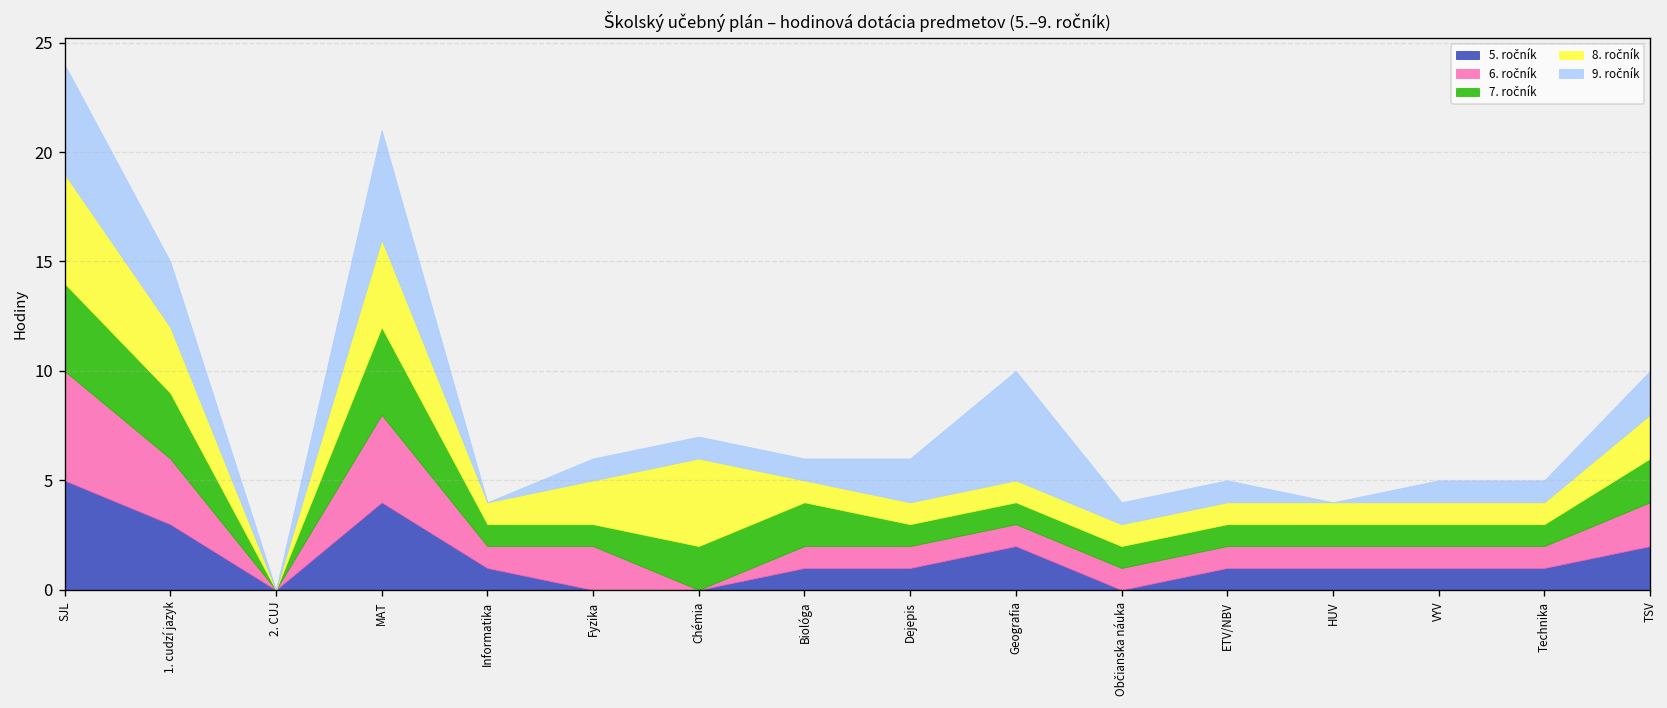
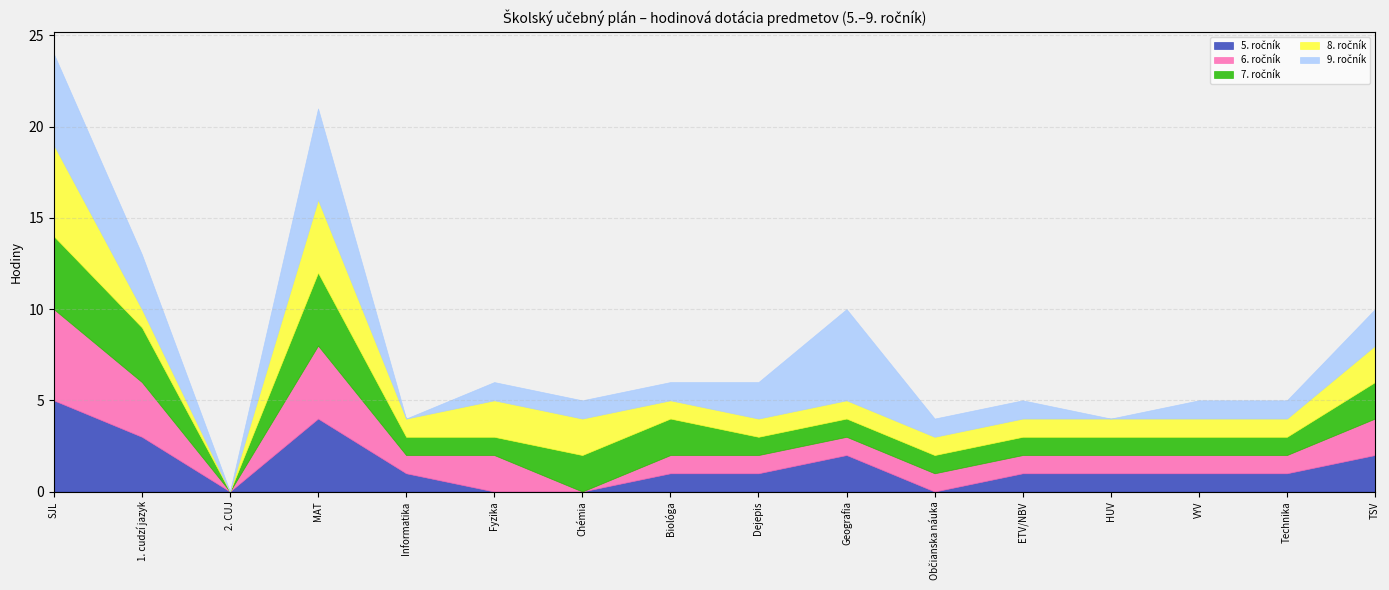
  {
    "5. ročník": {
      "SJL": 5,
      "1. cudzí jazyk": 3,
      "MAT": 4,
      "Informatika": 1,
      "Fyzika": 0,
      "Biológa": 1,
      "Dejepis": 1,
      "Geografia": 2,
      "Občianska náuka": 0,
      "ETV/NBV": 1,
      "HUV": 1,
      "VYV": 1,
      "Technika": 1,
      "TSV": 2
    },
    "6. ročník": {
      "SJL": 5,
      "1. cudzí jazyk": 3,
      "MAT": 4,
      "Informatika": 1,
      "Fyzika": 2,
      "Biológa": 1,
      "Dejepis": 1,
      "Geografia": 1,
      "Občianska náuka": 1,
      "ETV/NBV": 1,
      "HUV": 1,
      "VYV": 1,
      "Technika": 1,
      "TSV": 2
    },
    "7. ročník": {
      "SJL": 4,
      "1. cudzí jazyk": 3,
      "MAT": 4,
      "Informatika": 1,
      "Fyzika": 1,
      "Chémia": 2,
      "Biológa": 2,
      "Dejepis": 1,
      "Geografia": 1,
      "Občianska náuka": 1,
      "ETV/NBV": 1,
      "HUV": 1,
      "VYV": 1,
      "Technika": 1,
      "TSV": 2
    },
    "8. ročník": {
      "SJL": 5,
-     "1. cudzí jazyk": 3,
+     "1. cudzí jazyk": 1,
      "MAT": 4,
      "Fyzika": 2,
-     "Chémia": 4,
+     "Chémia": 2,
      "Biológa": 1,
      "Dejepis": 1,
      "Geografia": 1,
      "Občianska náuka": 1,
      "ETV/NBV": 1,
      "VYV": 1,
      "Technika": 1,
      "TSV": 2
    },
    "9. ročník": {
      "SJL": 5,
      "1. cudzí jazyk": 3,
      "MAT": 5,
      "Fyzika": 1,
      "Chémia": 1,
      "Biológa": 1,
      "Dejepis": 2,
      "Geografia": 5,
      "Občianska náuka": 1,
      "ETV/NBV": 1,
      "VYV": 1,
      "Technika": 1,
      "TSV": 2
    }
  }
